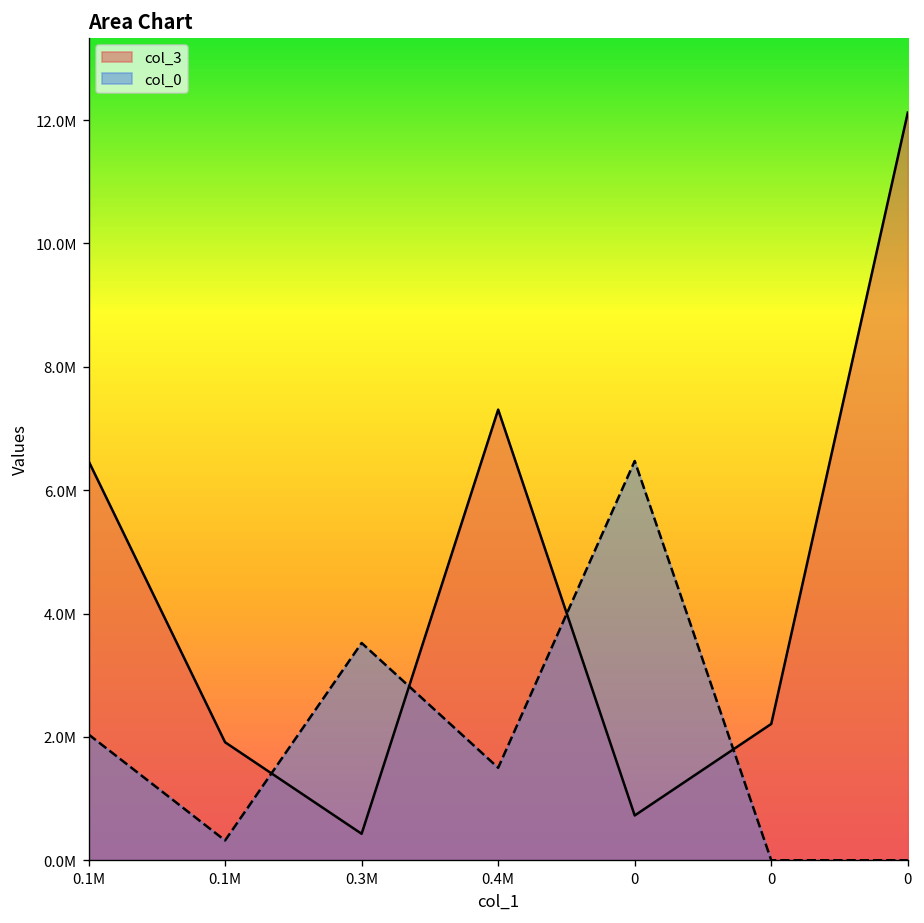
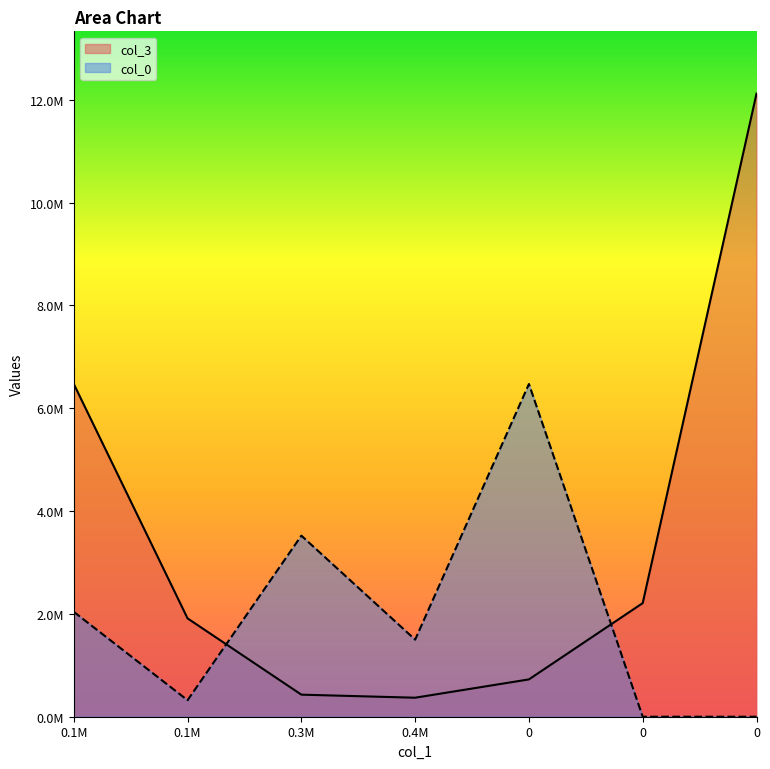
  {
    "col_3": {
      "0.3M": 400000,
-     "0.4M": 7300000
+     "0.4M": 400000
    },
    "col_0": {
      "0.3M": 3500000,
      "0.4M": 1500000
    }
  }
